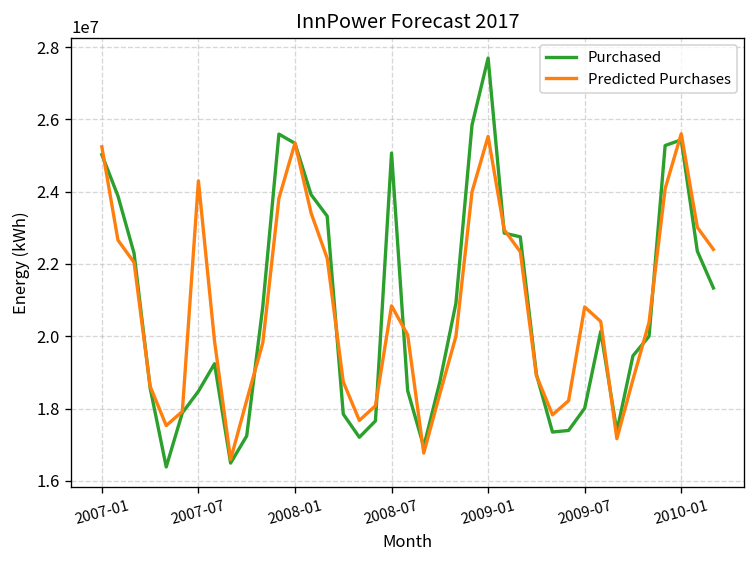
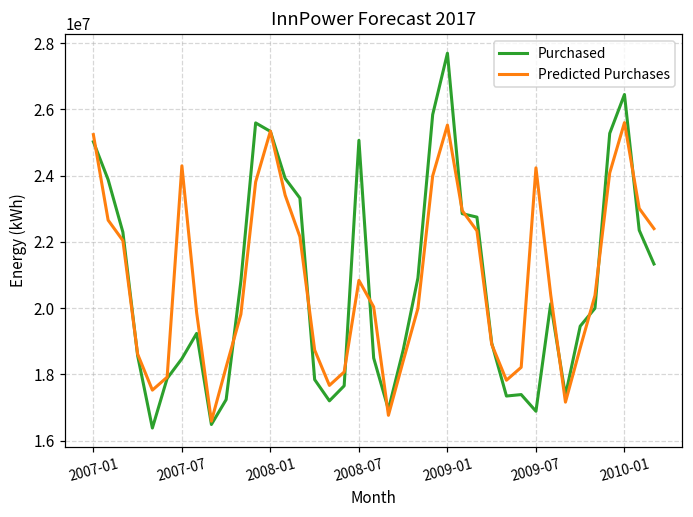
  {
    "Purchased": {
      "2007-01": 25000000,
      "2007-07": 18500000,
      "2008-07": 25100000,
      "2009-01": 27700000,
-     "2009-07": 18000000,
-     "2010-01": 25400000
+     "2009-07": 16900000,
+     "2010-01": 26500000
    },
    "Predicted Purchases": {
      "2007-01": 25200000,
      "2007-07": 24300000,
      "2008-07": 20800000,
      "2009-01": 25500000,
-     "2009-07": 20800000,
+     "2009-07": 24200000,
      "2010-01": 25600000
    }
  }
